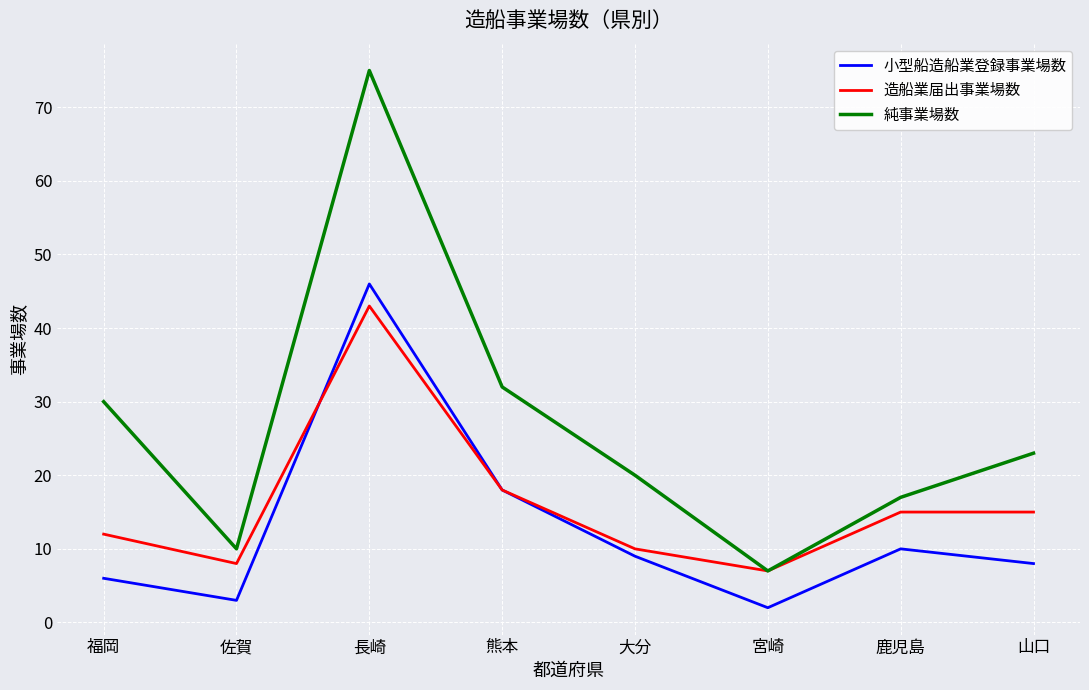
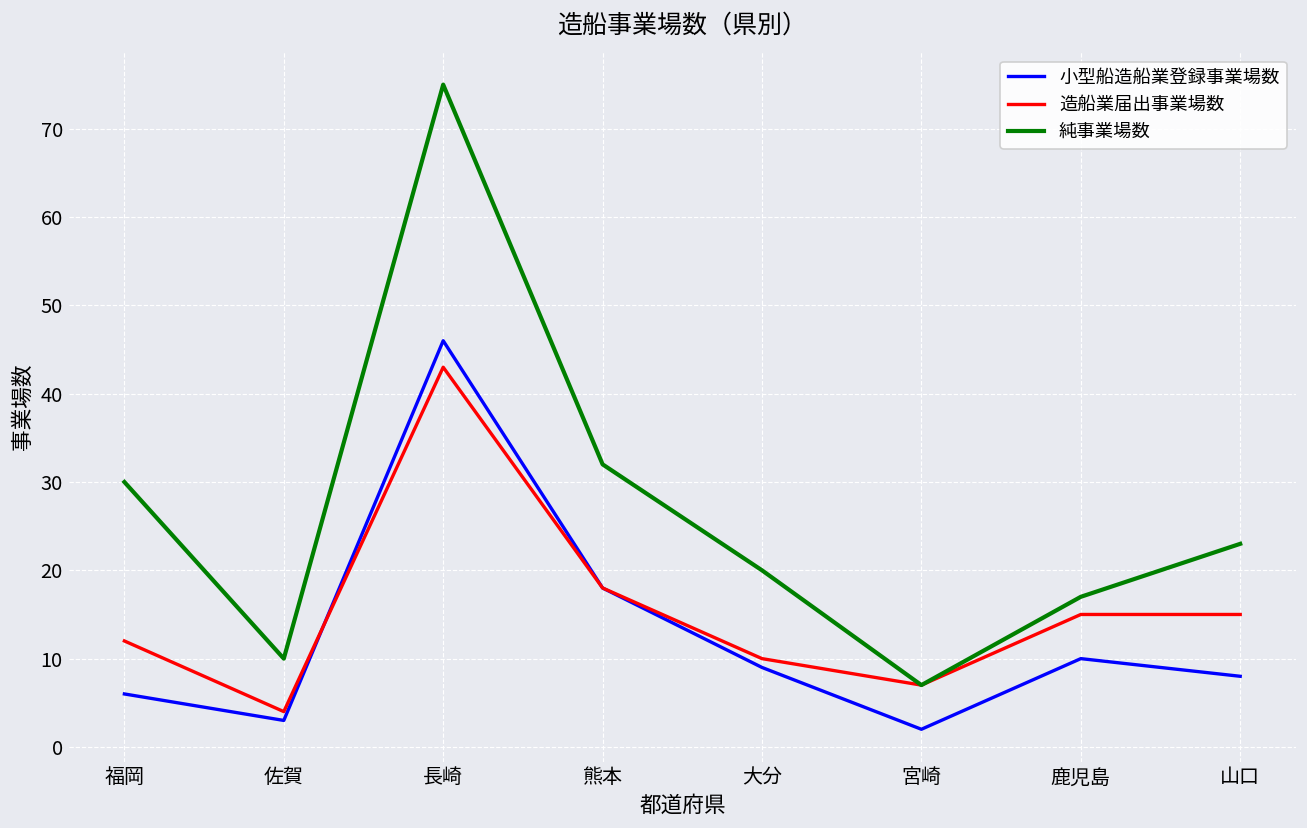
  {
    "小型船造船業登録事業場数": {
      "福岡": 6,
      "佐賀": 3,
      "長崎": 46,
      "大分": 9,
      "宮崎": 2,
      "鹿児島": 10,
      "山口": 8
    },
    "造船業届出事業場数": {
      "福岡": 12,
-     "佐賀": 8,
+     "佐賀": 4,
      "長崎": 43,
      "大分": 10,
      "鹿児島": 15,
      "山口": 15
    },
    "純事業場数": {
      "福岡": 30,
      "佐賀": 10,
      "長崎": 75,
      "熊本": 32,
      "大分": 20,
      "鹿児島": 17,
      "山口": 23
    }
  }
